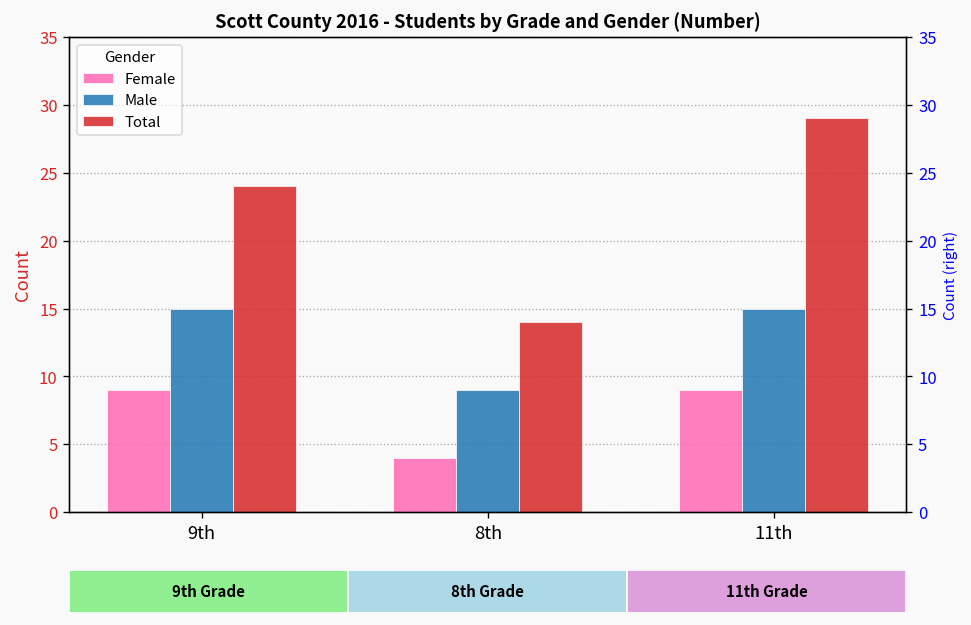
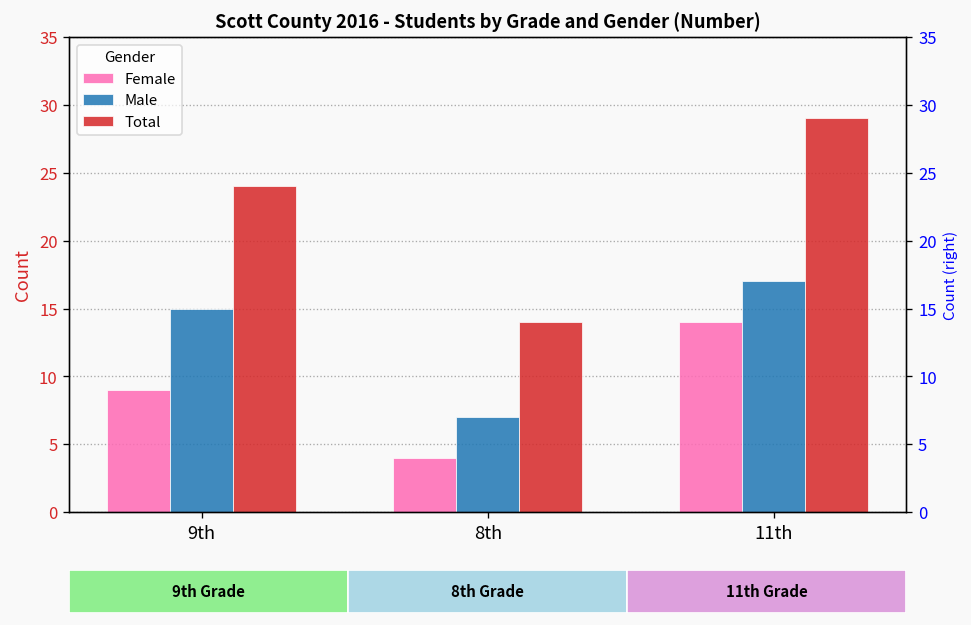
  {
    "Female": {
      "9th": 9,
      "8th": 4,
-     "11th": 9
+     "11th": 14
    },
    "Male": {
      "9th": 15,
-     "8th": 9,
-     "11th": 15
+     "8th": 7,
+     "11th": 17
    },
    "Total": {
      "9th": 24,
      "8th": 14,
      "11th": 29
    }
  }
